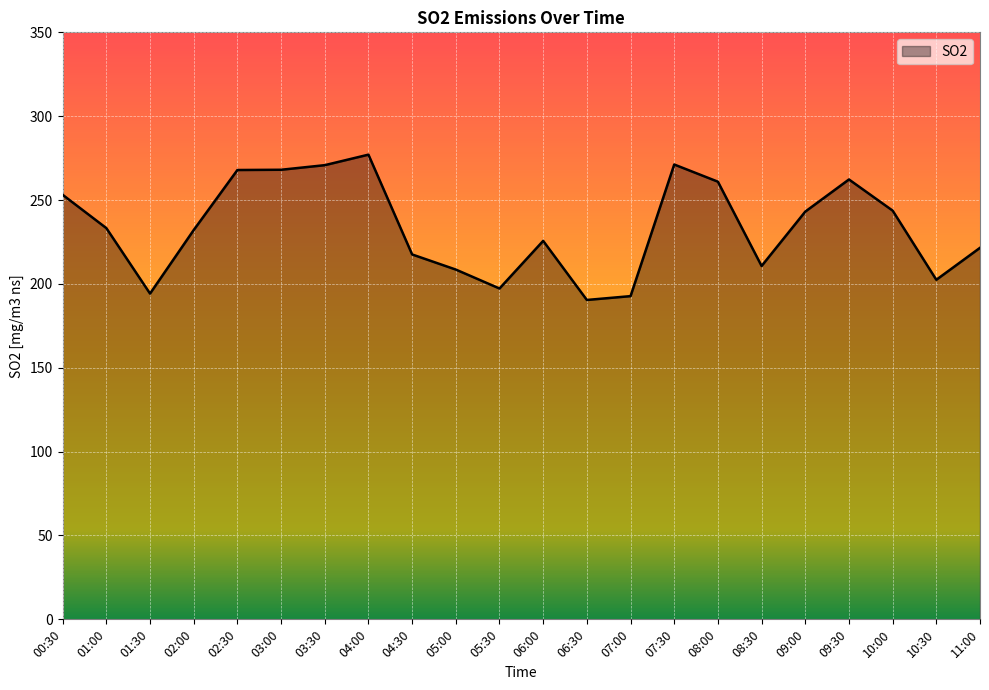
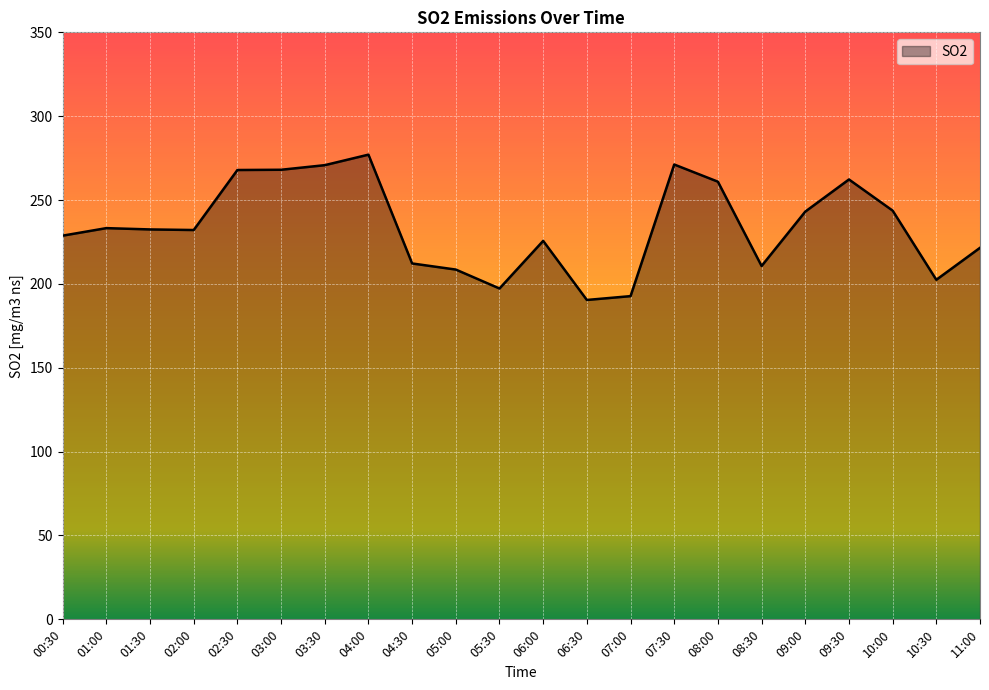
  {
-   "00:30": 253,
+   "00:30": 229,
    "01:00": 233,
-   "01:30": 194,
+   "01:30": 232,
    "02:00": 232,
    "02:30": 268,
    "03:00": 268,
    "03:30": 271,
    "04:00": 277,
-   "04:30": 218,
+   "04:30": 212,
    "05:00": 209,
    "05:30": 197,
    "06:00": 226,
    "06:30": 190,
    "07:00": 193,
    "07:30": 271,
    "08:00": 261,
    "08:30": 211,
    "09:00": 243,
    "09:30": 262,
    "10:00": 244,
    "10:30": 202,
    "11:00": 222
  }
